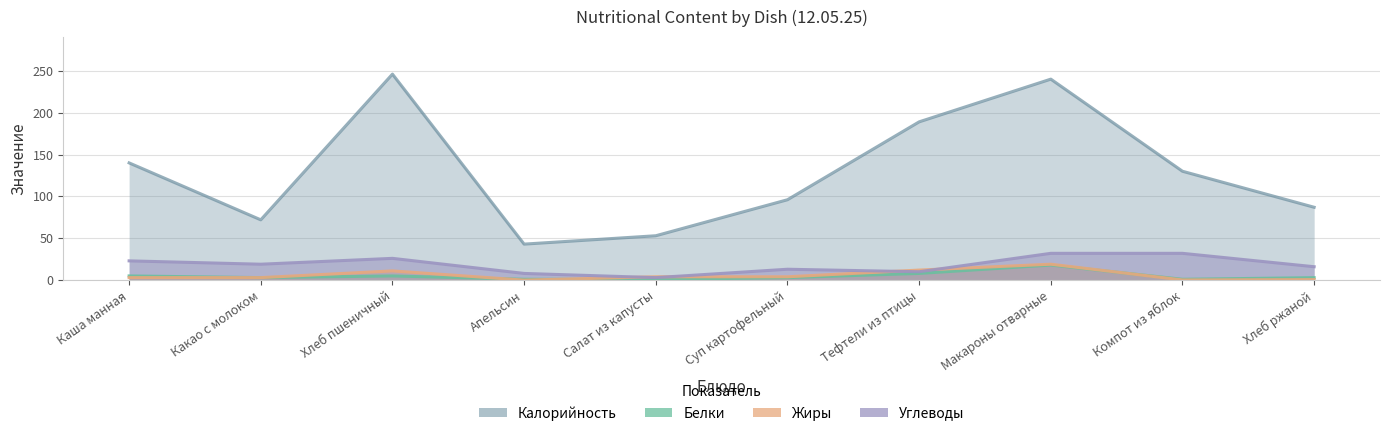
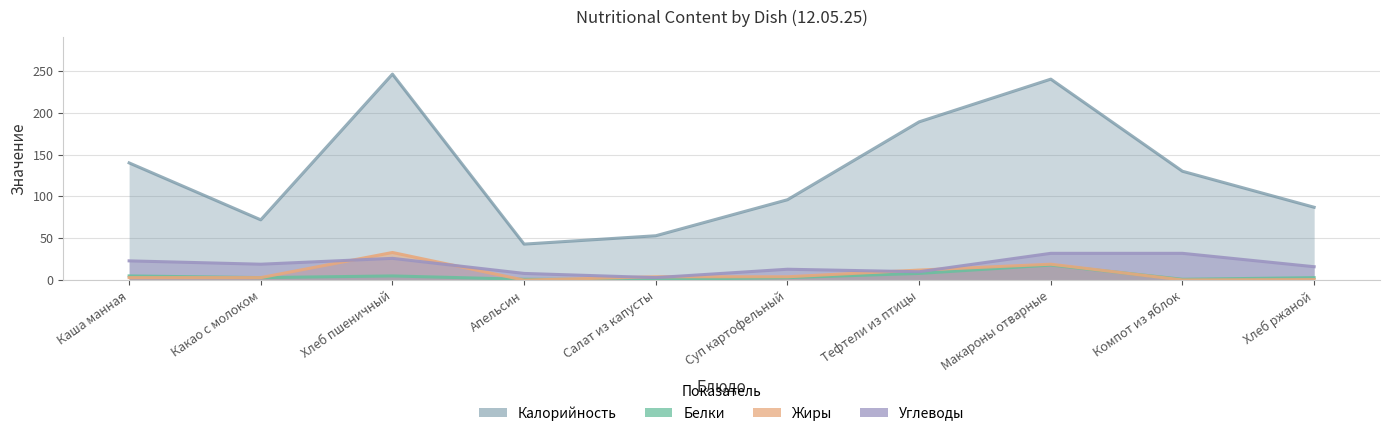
  {
    "Жиры": {
-     "Хлеб пшеничный": 10
+     "Хлеб пшеничный": 30
    }
  }
